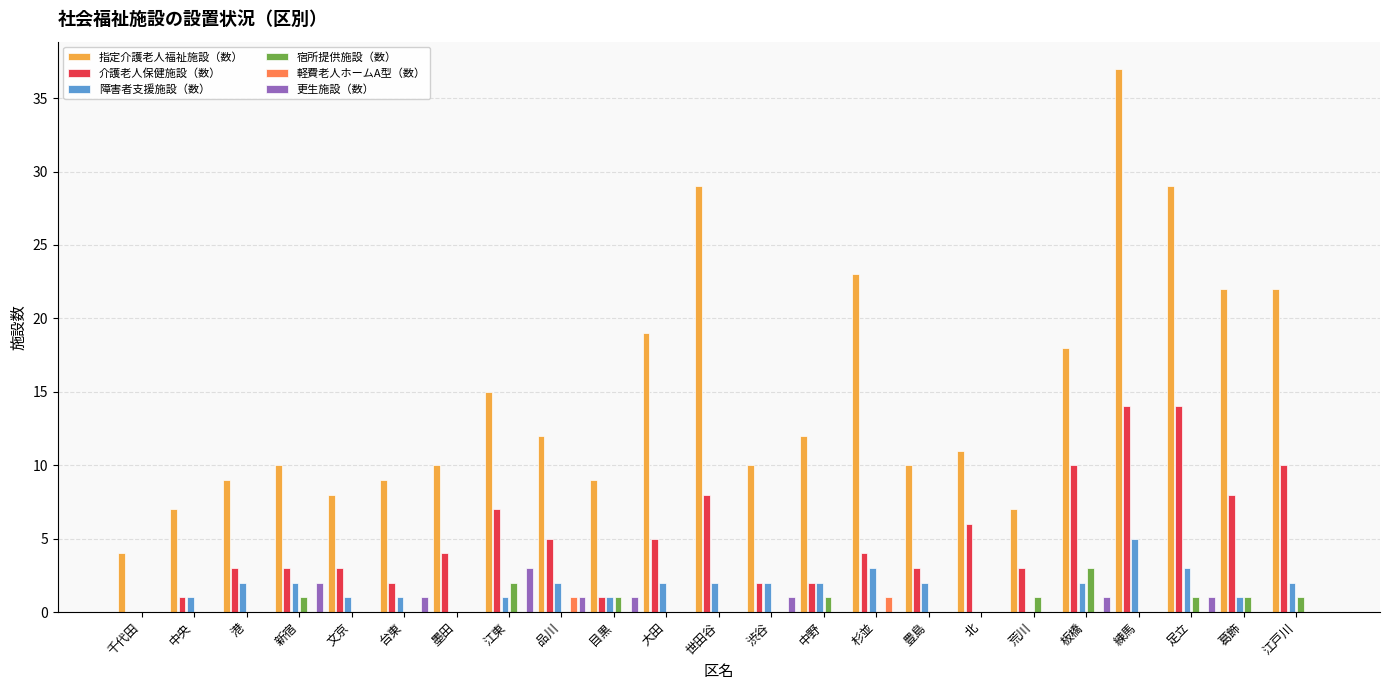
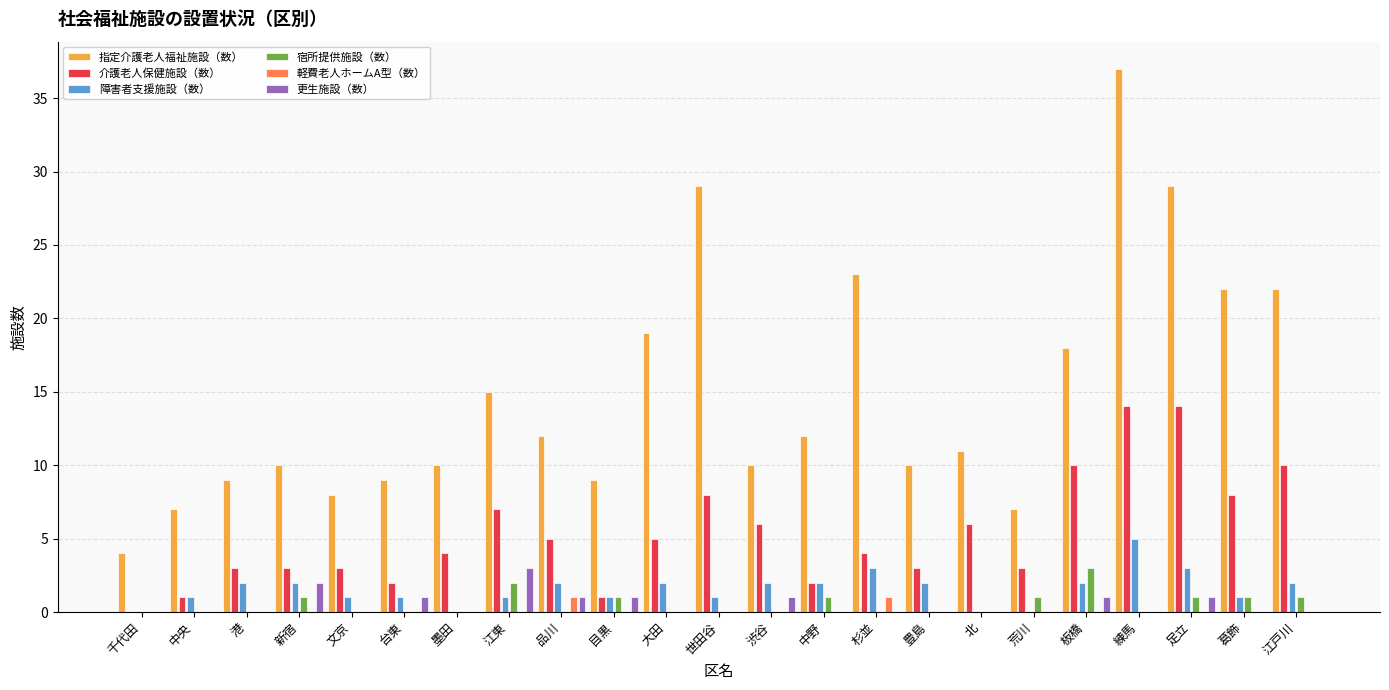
  {
    "介護老人保健施設（数）": {
      "千代田": 0,
      "中央": 1,
      "港": 3,
      "新宿": 3,
      "文京": 3,
      "台東": 2,
      "墨田": 4,
      "江東": 7,
      "品川": 5,
      "目黒": 1,
      "大田": 5,
      "世田谷": 8,
-     "渋谷": 2,
+     "渋谷": 6,
      "中野": 2,
      "杉並": 4,
      "豊島": 3,
      "北": 6,
      "荒川": 3,
      "板橋": 10,
      "練馬": 14,
      "足立": 14,
      "葛飾": 8,
      "江戸川": 10
    },
    "障害者支援施設（数）": {
      "千代田": 0,
      "中央": 1,
      "港": 2,
      "新宿": 2,
      "文京": 1,
      "台東": 1,
      "墨田": 0,
      "江東": 1,
      "品川": 2,
      "目黒": 1,
      "大田": 2,
-     "世田谷": 2,
+     "世田谷": 1,
      "渋谷": 2,
      "中野": 2,
      "杉並": 3,
      "豊島": 2,
      "北": 0,
      "荒川": 0,
      "板橋": 2,
      "練馬": 5,
      "足立": 3,
      "葛飾": 1,
      "江戸川": 2
    },
    "宿所提供施設（数）": {
      "千代田": 0,
      "中央": 0,
      "港": 0,
      "新宿": 1,
      "文京": 0,
      "台東": 0,
      "墨田": 0,
      "江東": 2,
      "品川": 0,
      "目黒": 1,
      "大田": 0,
      "世田谷": 0,
      "渋谷": 0,
      "中野": 1,
      "杉並": 0,
      "豊島": 0,
      "北": 0,
      "荒川": 1,
      "板橋": 3,
      "練馬": 0,
      "足立": 1,
      "葛飾": 1,
      "江戸川": 1
    },
    "更生施設（数）": {
      "千代田": 0,
      "中央": 0,
      "港": 0,
      "新宿": 2,
      "文京": 0,
      "台東": 1,
      "墨田": 0,
      "江東": 3,
      "品川": 1,
      "目黒": 1,
      "大田": 0,
      "世田谷": 0,
      "渋谷": 1,
      "中野": 0,
      "杉並": 0,
      "豊島": 0,
      "北": 0,
      "荒川": 0,
      "板橋": 1,
      "練馬": 0,
      "足立": 1,
      "葛飾": 0,
      "江戸川": 0
    }
  }
